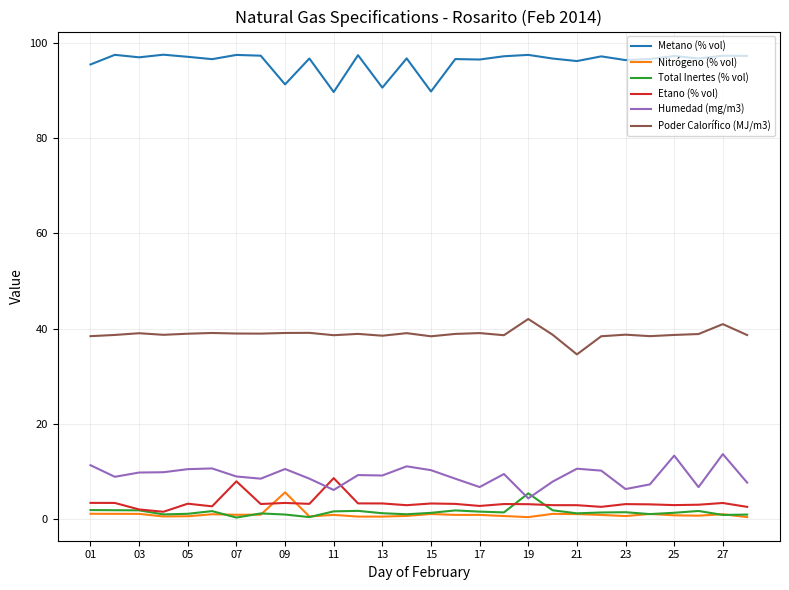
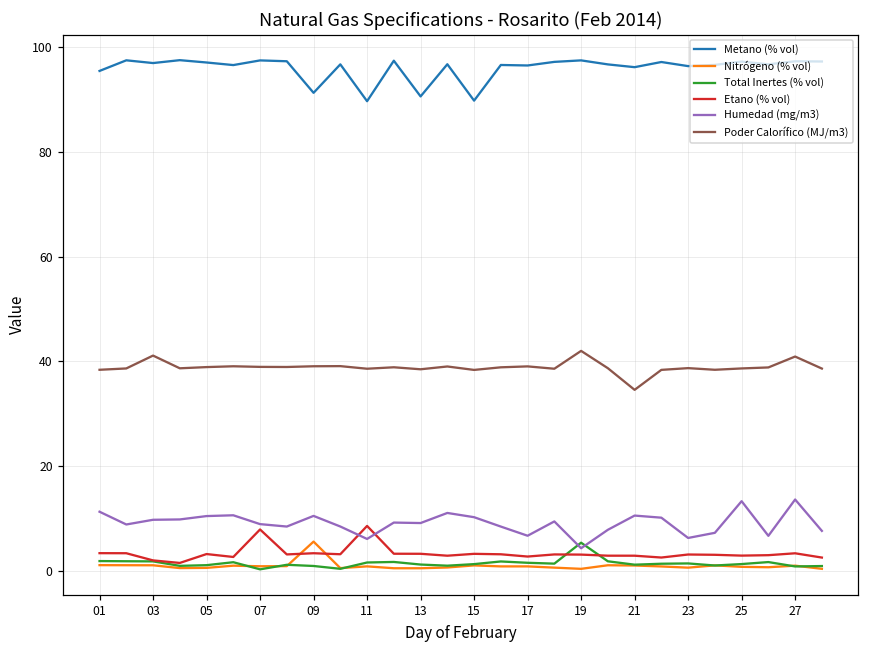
  {
    "Metano (% vol)": {
      "01": 95,
      "03": 97,
      "05": 97,
      "07": 97,
      "09": 91,
      "11": 90,
      "13": 91,
      "15": 90,
      "17": 96,
      "19": 97,
      "21": 96,
      "23": 96
    },
    "Nitrógeno (% vol)": {
      "01": 1,
      "03": 1,
      "07": 1,
      "09": 6,
      "11": 1,
      "13": 0,
      "17": 1,
      "19": 0,
      "23": 1
    },
    "Total Inertes (% vol)": {
      "01": 2,
      "07": 0,
      "09": 1,
      "11": 2,
      "13": 1,
      "17": 2,
      "19": 5,
      "23": 1
    },
    "Etano (% vol)": {
      "01": 3,
      "05": 3,
      "07": 8,
      "09": 3,
      "11": 9,
      "13": 3,
      "15": 3,
      "17": 3,
      "19": 3,
      "21": 3,
      "23": 3,
      "25": 3,
      "27": 3
    },
    "Humedad (mg/m3)": {
      "01": 11,
      "03": 10,
      "05": 10,
      "07": 9,
      "09": 10,
      "11": 6,
      "13": 9,
      "15": 10,
      "17": 7,
      "19": 4,
      "21": 11,
      "23": 6,
      "25": 13,
      "27": 14
    },
    "Poder Calorífico (MJ/m3)": {
      "01": 38,
-     "03": 39,
+     "03": 41,
      "05": 39,
      "07": 39,
      "09": 39,
      "11": 39,
      "13": 38,
      "15": 38,
      "17": 39,
      "19": 42,
      "21": 35,
      "23": 39,
      "25": 39,
      "27": 41
    }
  }
